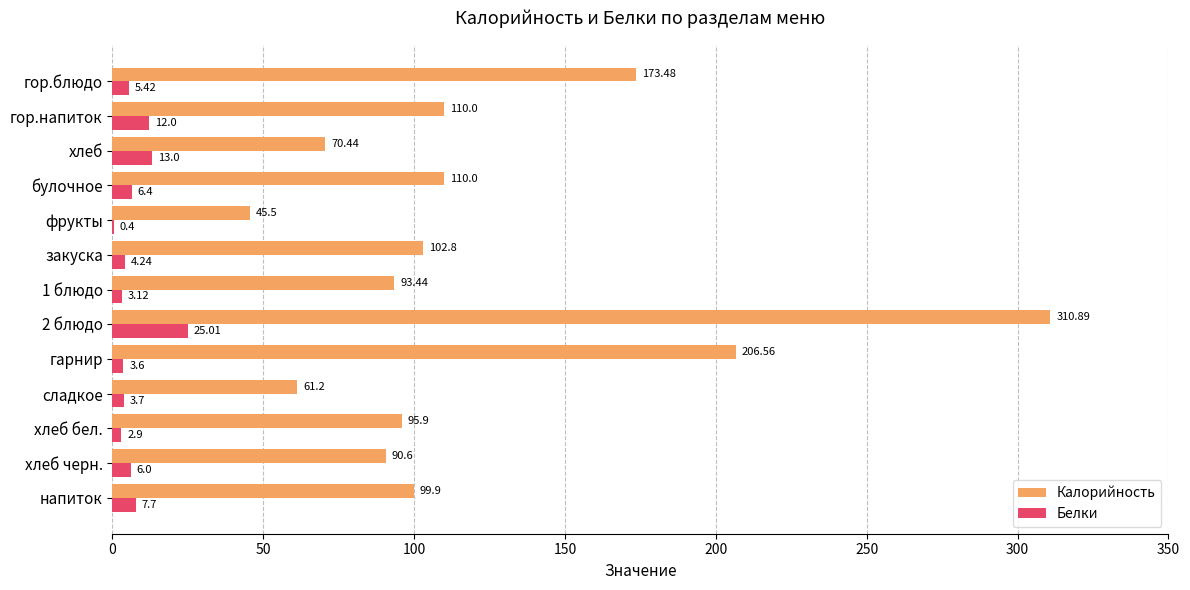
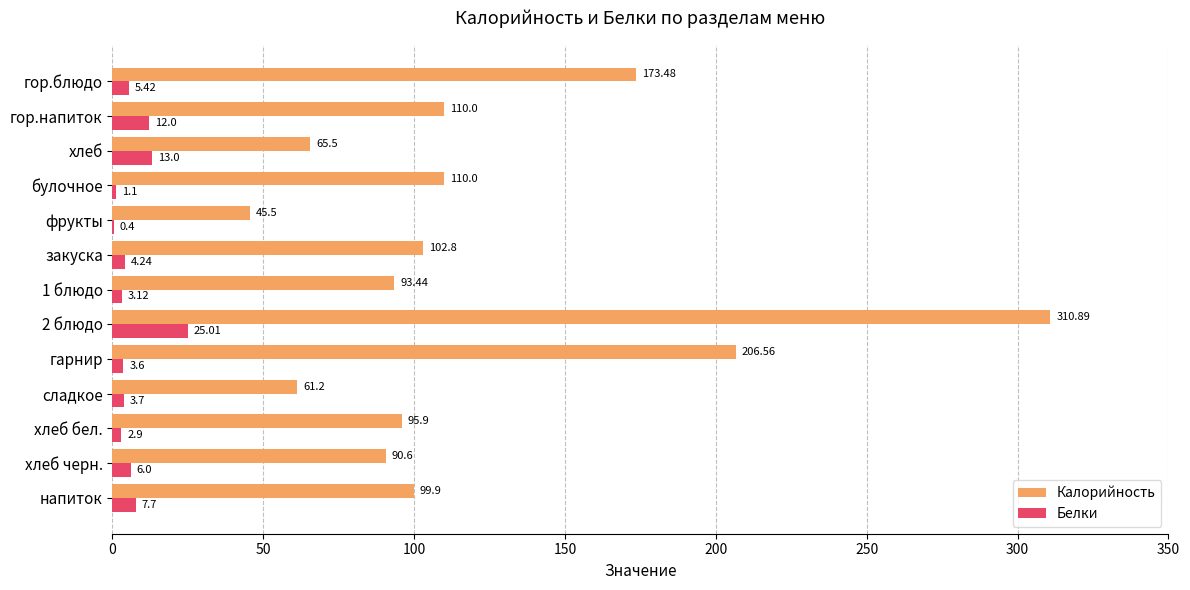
  {
    "Калорийность": {
      "гор.блюдо": 173.48,
      "гор.напиток": 110.0,
-     "хлеб": 70.44,
+     "хлеб": 65.5,
      "булочное": 110.0,
      "фрукты": 45.5,
      "закуска": 102.8,
      "1 блюдо": 93.44,
      "2 блюдо": 310.89,
      "гарнир": 206.56,
      "сладкое": 61.2,
      "хлеб бел.": 95.9,
      "хлеб черн.": 90.6,
      "напиток": 99.9
    },
    "Белки": {
      "гор.блюдо": 5.42,
      "гор.напиток": 12.0,
      "хлеб": 13.0,
-     "булочное": 6.4,
+     "булочное": 1.1,
      "фрукты": 0.4,
      "закуска": 4.24,
      "1 блюдо": 3.12,
      "2 блюдо": 25.01,
      "гарнир": 3.6,
      "сладкое": 3.7,
      "хлеб бел.": 2.9,
      "хлеб черн.": 6.0,
      "напиток": 7.7
    }
  }
